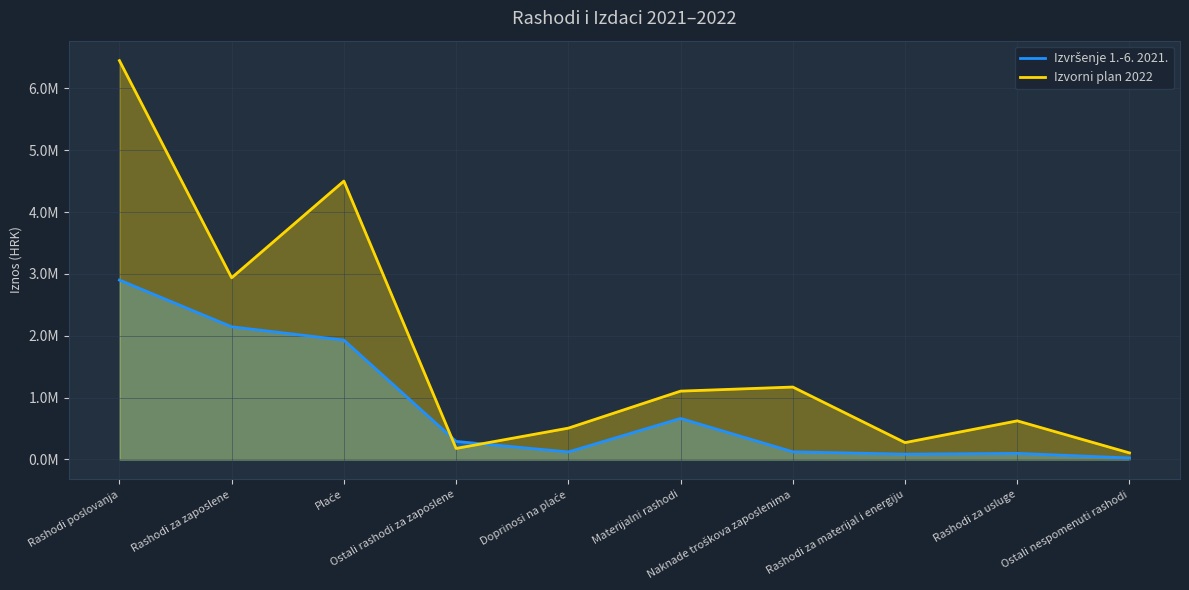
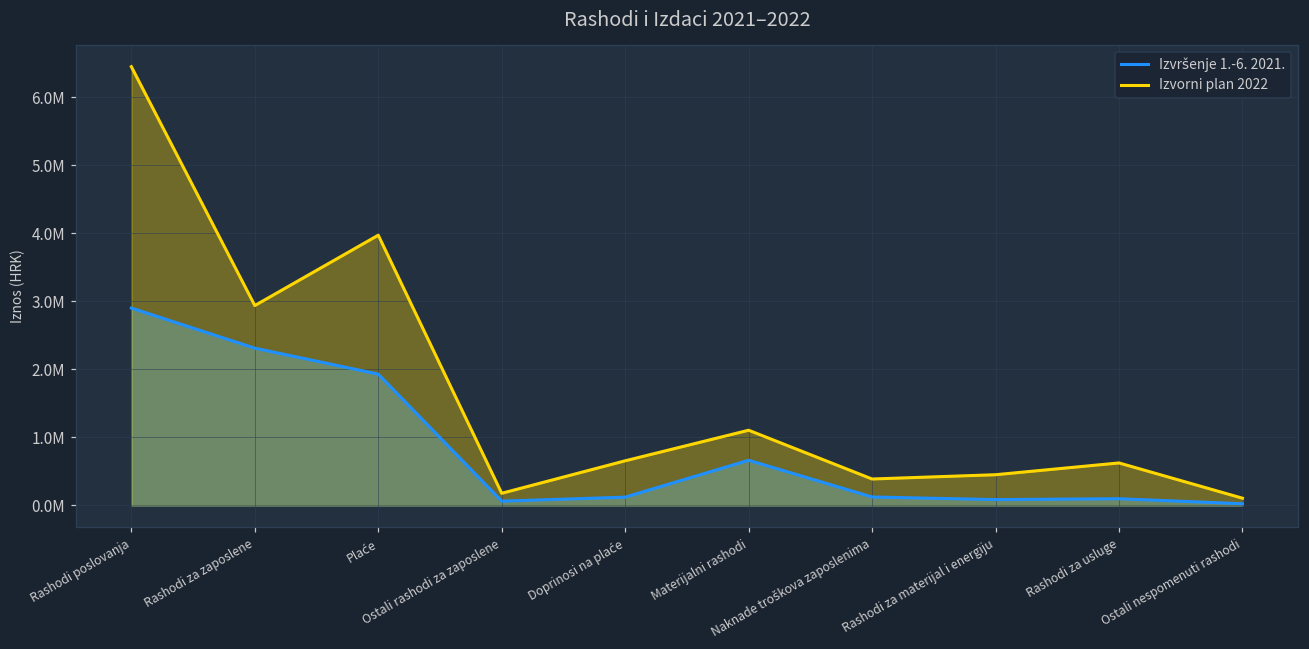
  {
    "Izvršenje 1.-6. 2021.": {
      "Rashodi poslovanja": 2900000,
-     "Rashodi za zaposlene": 2100000,
+     "Rashodi za zaposlene": 2300000,
      "Plaće": 1900000,
-     "Ostali rashodi za zaposlene": 300000,
+     "Ostali rashodi za zaposlene": 100000,
      "Doprinosi na plaće": 100000,
      "Materijalni rashodi": 700000,
      "Naknade troškova zaposlenima": 100000,
      "Rashodi za materijal i energiju": 100000,
      "Rashodi za usluge": 100000,
      "Ostali nespomenuti rashodi": 0
    },
    "Izvorni plan 2022": {
      "Rashodi poslovanja": 6400000,
      "Rashodi za zaposlene": 2900000,
-     "Plaće": 4500000,
+     "Plaće": 4000000,
      "Ostali rashodi za zaposlene": 200000,
-     "Doprinosi na plaće": 500000,
+     "Doprinosi na plaće": 700000,
      "Materijalni rashodi": 1100000,
-     "Naknade troškova zaposlenima": 1200000,
-     "Rashodi za materijal i energiju": 300000,
+     "Naknade troškova zaposlenima": 400000,
+     "Rashodi za materijal i energiju": 500000,
      "Rashodi za usluge": 600000,
      "Ostali nespomenuti rashodi": 100000
    }
  }
